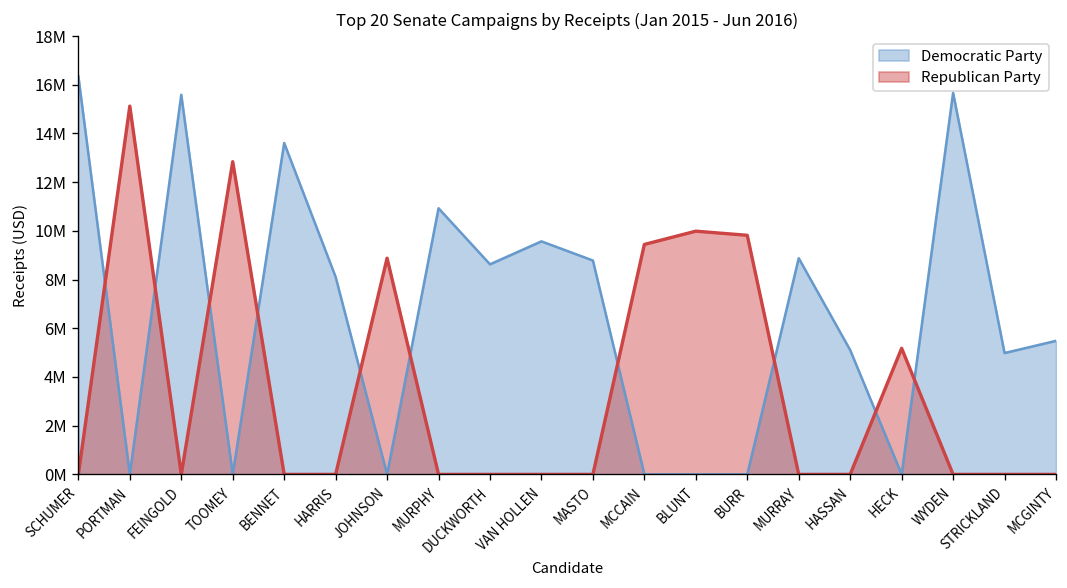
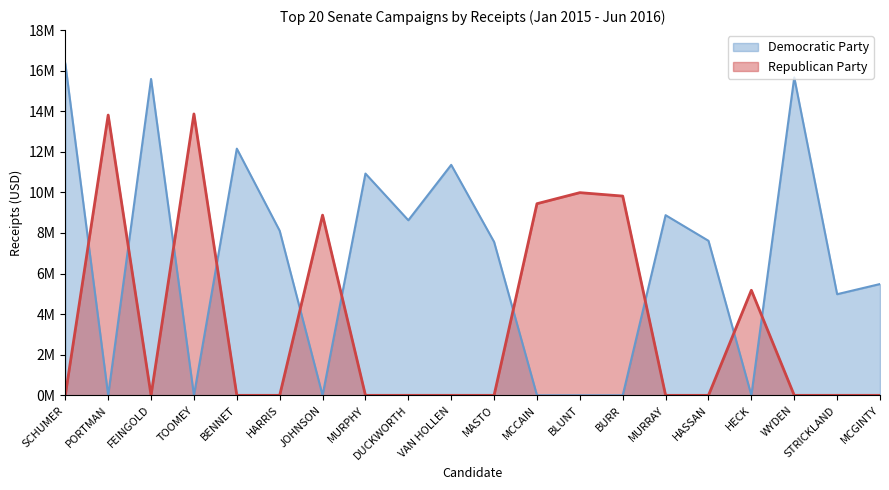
  {
    "Democratic Party": {
      "SCHUMER": 16400000,
      "PORTMAN": 0,
      "FEINGOLD": 15600000,
      "TOOMEY": 0,
-     "BENNET": 13600000,
+     "BENNET": 12200000,
      "HARRIS": 8100000,
      "JOHNSON": 0,
      "MURPHY": 10900000,
      "DUCKWORTH": 8600000,
-     "VAN HOLLEN": 9600000,
-     "MASTO": 8800000,
+     "VAN HOLLEN": 11400000,
+     "MASTO": 7600000,
      "MCCAIN": 0,
      "BLUNT": 0,
      "BURR": 0,
      "MURRAY": 8900000,
-     "HASSAN": 5100000,
+     "HASSAN": 7600000,
      "HECK": 0,
      "STRICKLAND": 5000000,
      "MCGINTY": 5500000
    },
    "Republican Party": {
      "SCHUMER": 0,
-     "PORTMAN": 15100000,
+     "PORTMAN": 13800000,
      "FEINGOLD": 0,
-     "TOOMEY": 12800000,
+     "TOOMEY": 13900000,
      "BENNET": 0,
      "HARRIS": 0,
      "JOHNSON": 8900000,
      "MURPHY": 0,
      "DUCKWORTH": 0,
      "VAN HOLLEN": 0,
      "MASTO": 0,
      "MCCAIN": 9400000,
      "BLUNT": 10000000,
      "BURR": 9800000,
      "MURRAY": 0,
      "HASSAN": 0,
      "HECK": 5200000,
      "WYDEN": 0,
      "STRICKLAND": 0,
      "MCGINTY": 0
    }
  }
